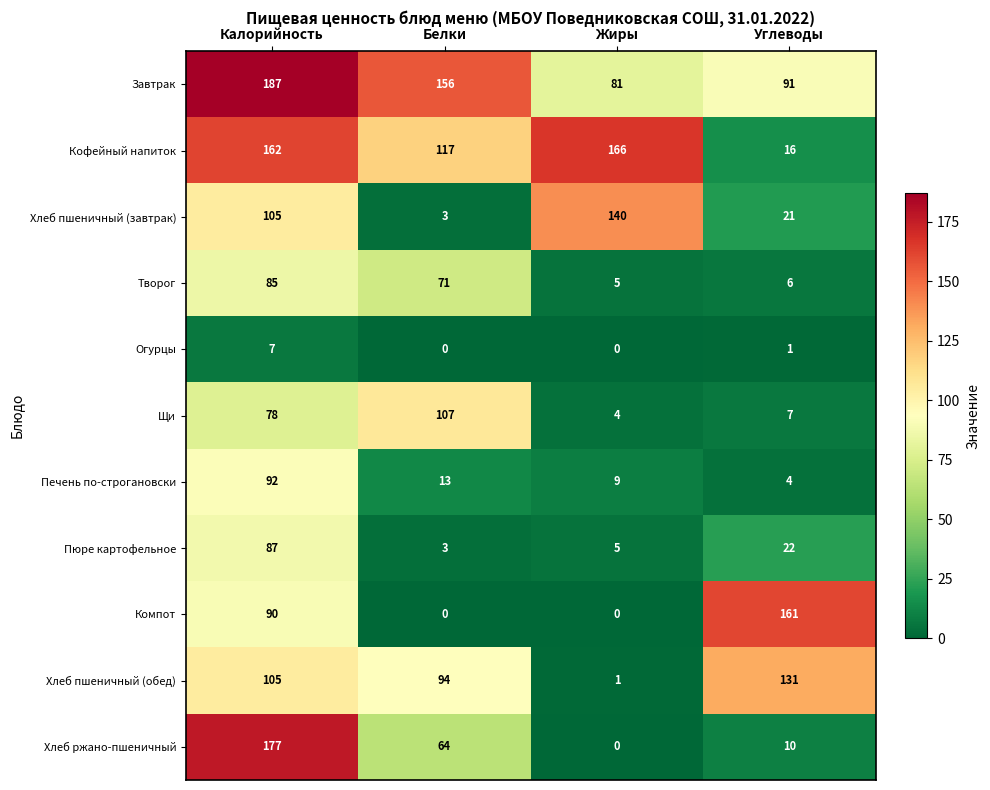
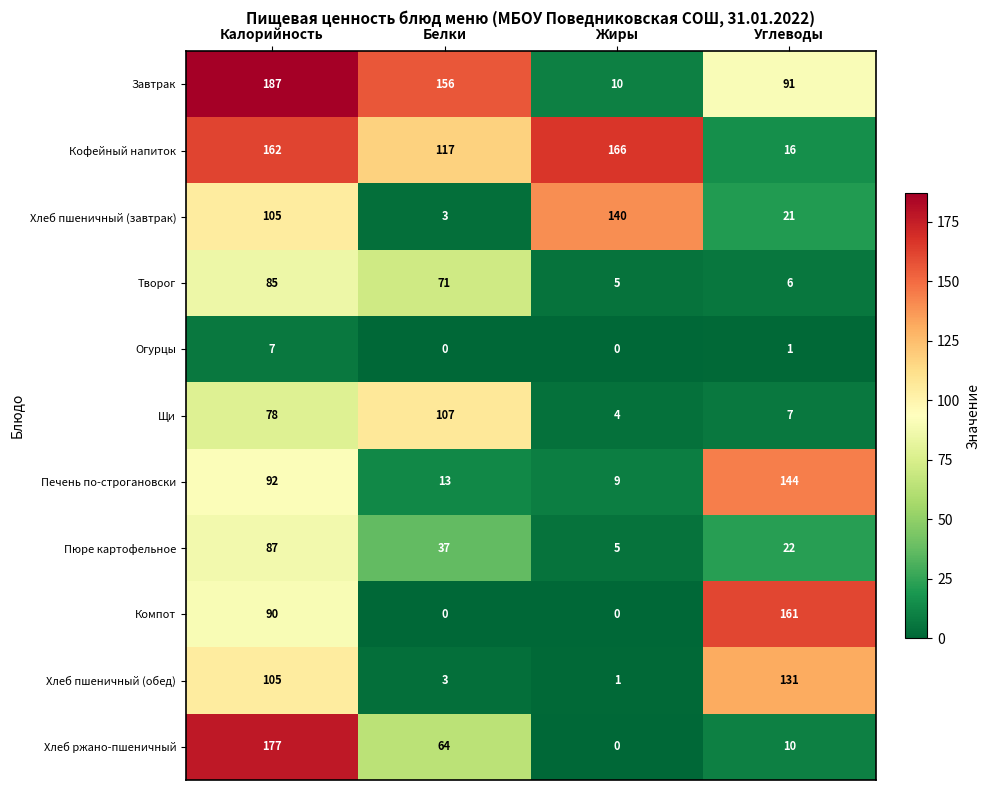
  {
    "Завтрак": {
      "Калорийность": 187,
      "Белки": 156,
-     "Жиры": 81,
+     "Жиры": 10,
      "Углеводы": 91
    },
    "Кофейный напиток": {
      "Калорийность": 162,
      "Белки": 117,
      "Жиры": 166,
      "Углеводы": 16
    },
    "Хлеб пшеничный (завтрак)": {
      "Калорийность": 105,
      "Белки": 3,
      "Жиры": 140,
      "Углеводы": 21
    },
    "Творог": {
      "Калорийность": 85,
      "Белки": 71,
      "Жиры": 5,
      "Углеводы": 6
    },
    "Огурцы": {
      "Калорийность": 7,
      "Белки": 0,
      "Жиры": 0,
      "Углеводы": 1
    },
    "Щи": {
      "Калорийность": 78,
      "Белки": 107,
      "Жиры": 4,
      "Углеводы": 7
    },
    "Печень по-строгановски": {
      "Калорийность": 92,
      "Белки": 13,
      "Жиры": 9,
-     "Углеводы": 4
+     "Углеводы": 144
    },
    "Пюре картофельное": {
      "Калорийность": 87,
-     "Белки": 3,
+     "Белки": 37,
      "Жиры": 5,
      "Углеводы": 22
    },
    "Компот": {
      "Калорийность": 90,
      "Белки": 0,
      "Жиры": 0,
      "Углеводы": 161
    },
    "Хлеб пшеничный (обед)": {
      "Калорийность": 105,
-     "Белки": 94,
+     "Белки": 3,
      "Жиры": 1,
      "Углеводы": 131
    },
    "Хлеб ржано-пшеничный": {
      "Калорийность": 177,
      "Белки": 64,
      "Жиры": 0,
      "Углеводы": 10
    }
  }
